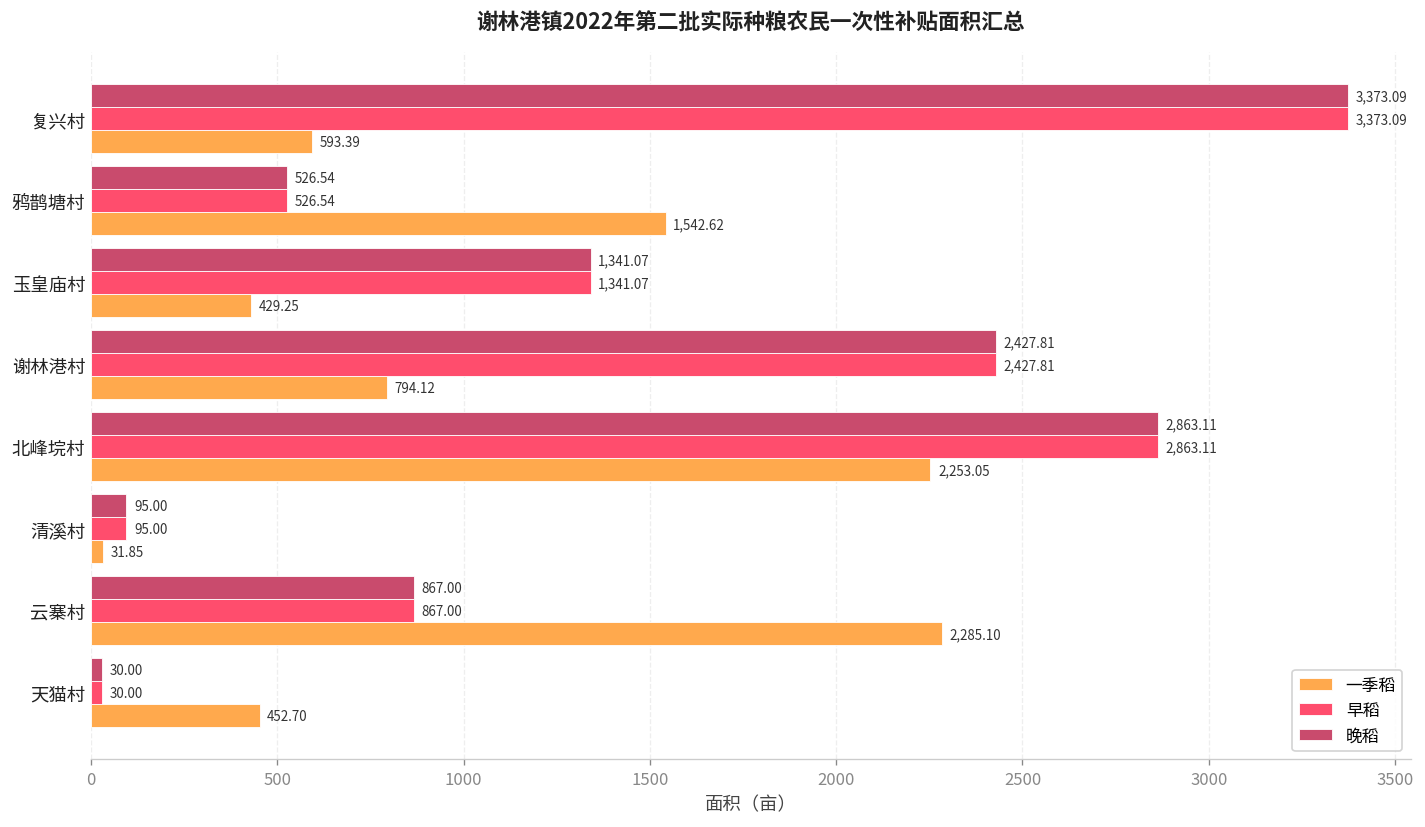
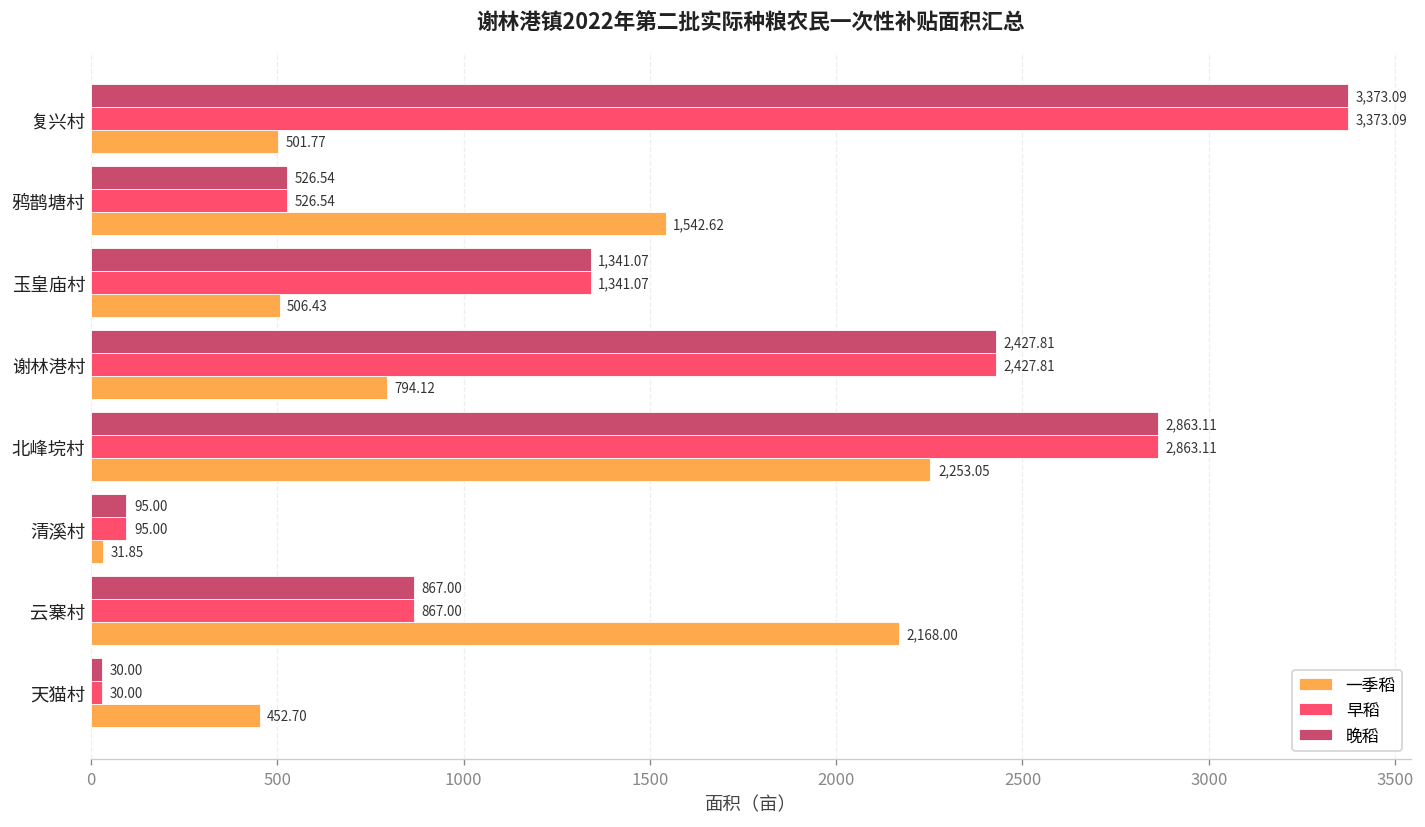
  {
    "一季稻": {
-     "复兴村": "593.39",
+     "复兴村": "501.77",
      "鸦鹊塘村": "1,542.62",
-     "玉皇庙村": "429.25",
+     "玉皇庙村": "506.43",
      "谢林港村": "794.12",
      "北峰垸村": "2,253.05",
      "清溪村": "31.85",
-     "云寨村": "2,285.10",
+     "云寨村": "2,168.00",
      "天猫村": "452.70"
    }
  }
